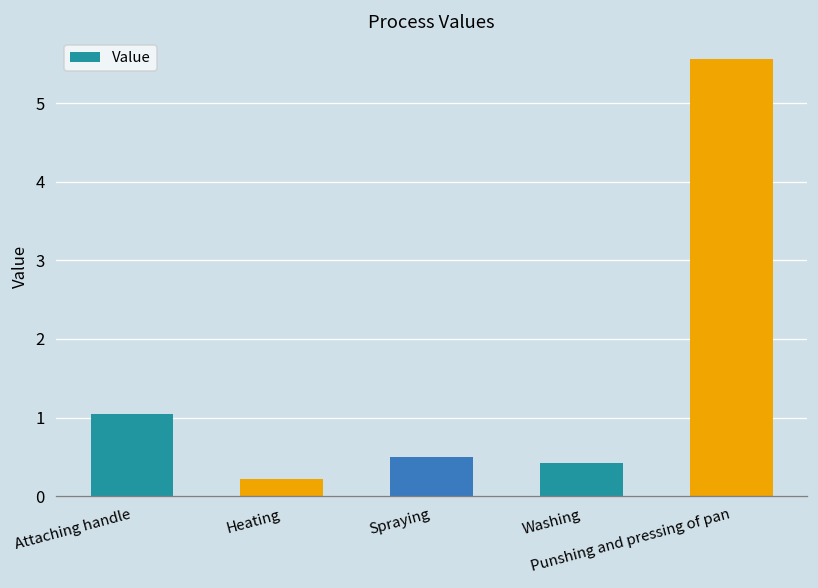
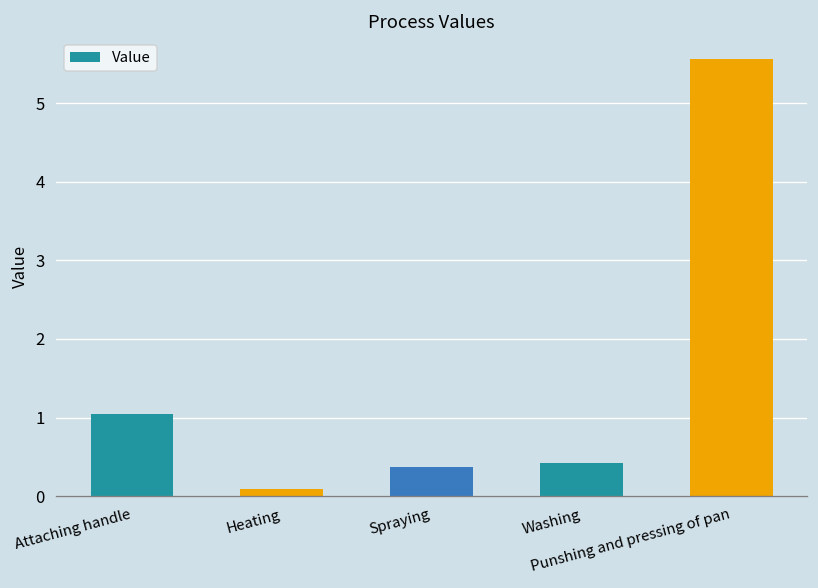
  {
    "Attaching handle": 1.0,
-   "Heating": 0.2,
-   "Spraying": 0.5,
+   "Heating": 0.1,
+   "Spraying": 0.4,
    "Washing": 0.4,
    "Punshing and pressing of pan": 5.6
  }
